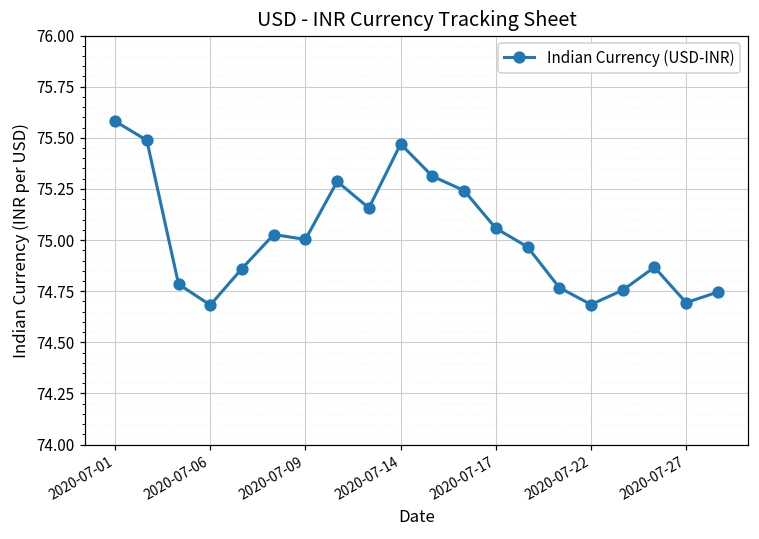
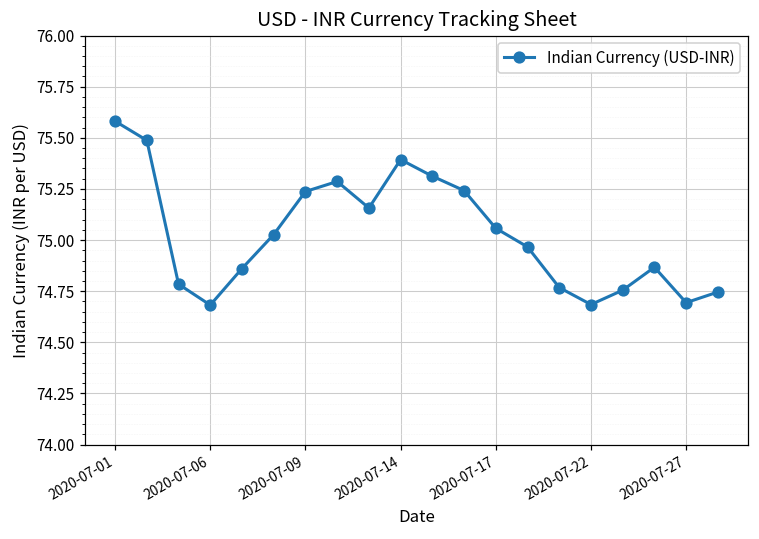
  {
    "2020-07-01": 75.58,
    "2020-07-06": 74.68,
-   "2020-07-09": 75.00,
-   "2020-07-14": 75.47,
+   "2020-07-09": 75.24,
+   "2020-07-14": 75.39,
    "2020-07-17": 75.06,
    "2020-07-22": 74.68,
    "2020-07-27": 74.69
  }
